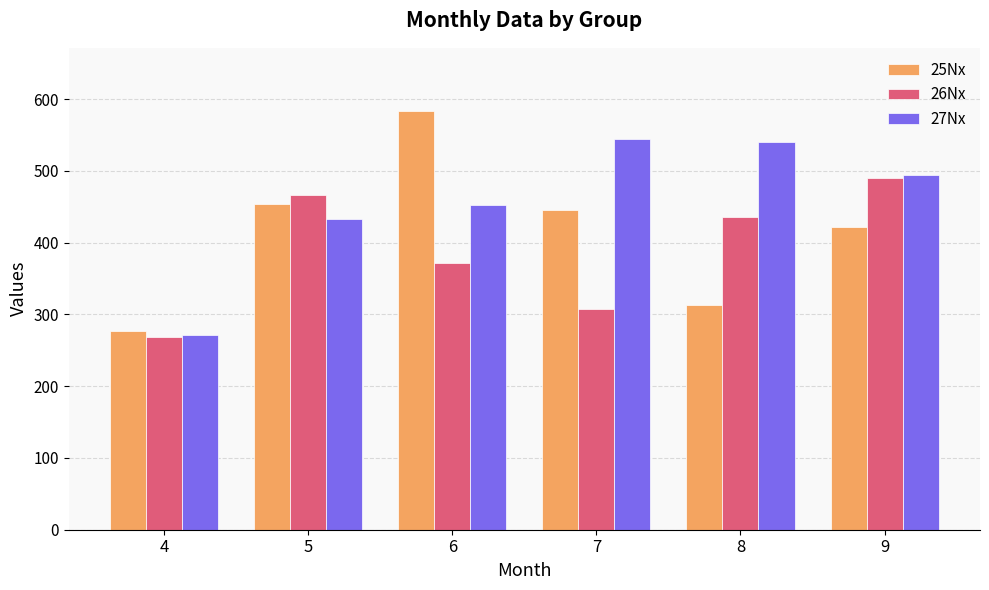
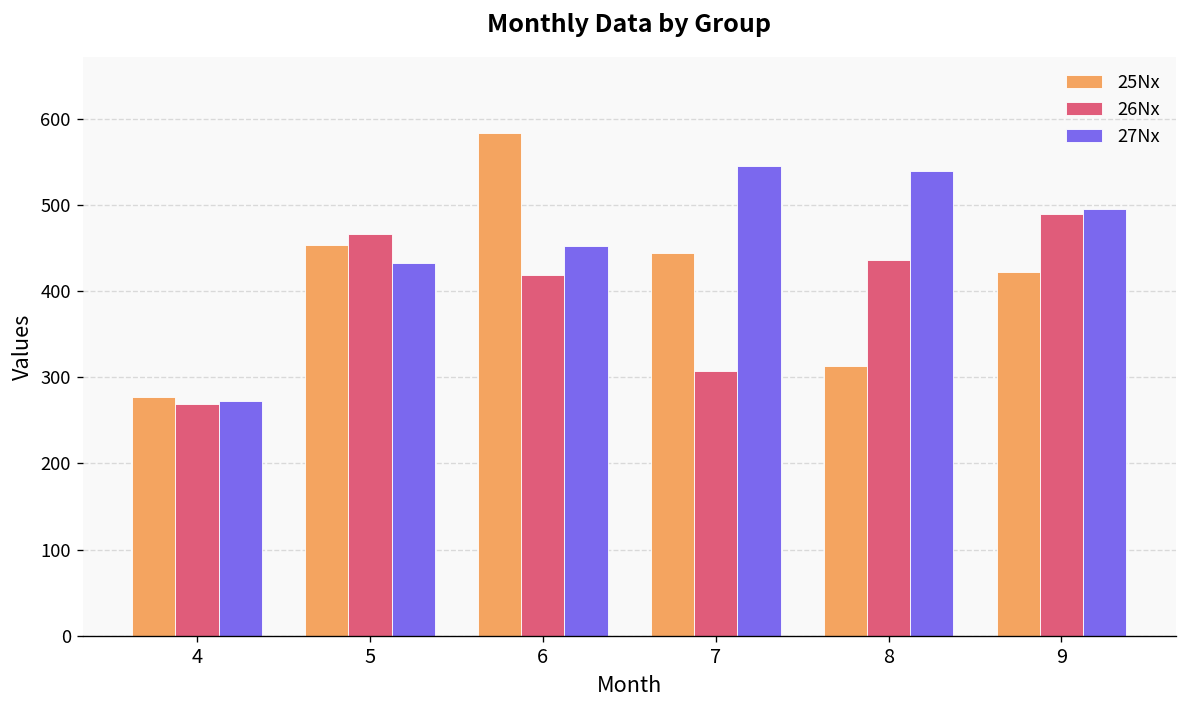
  {
    "25Nx": {
      "4": 280,
      "5": 450,
      "6": 580,
      "7": 450,
      "8": 310,
      "9": 420
    },
    "26Nx": {
      "4": 270,
      "5": 470,
-     "6": 370,
+     "6": 420,
      "7": 310,
      "8": 440,
      "9": 490
    },
    "27Nx": {
      "4": 270,
      "5": 430,
      "6": 450,
      "7": 550,
      "8": 540,
      "9": 500
    }
  }
